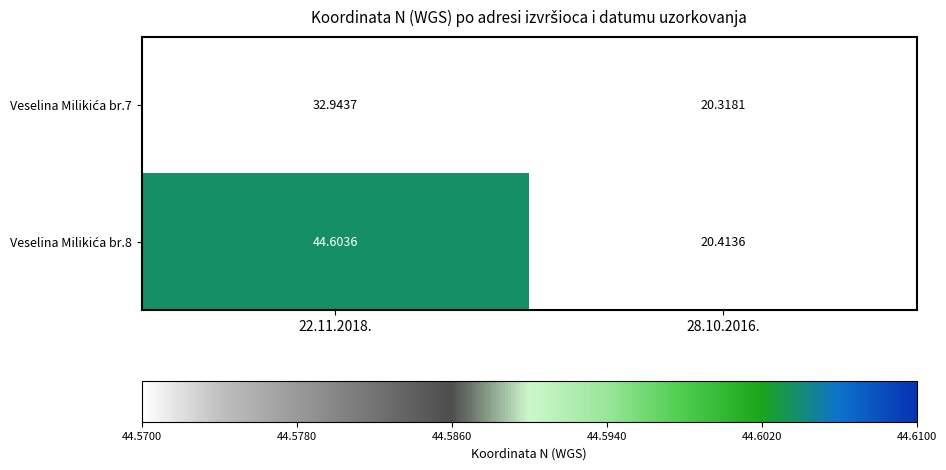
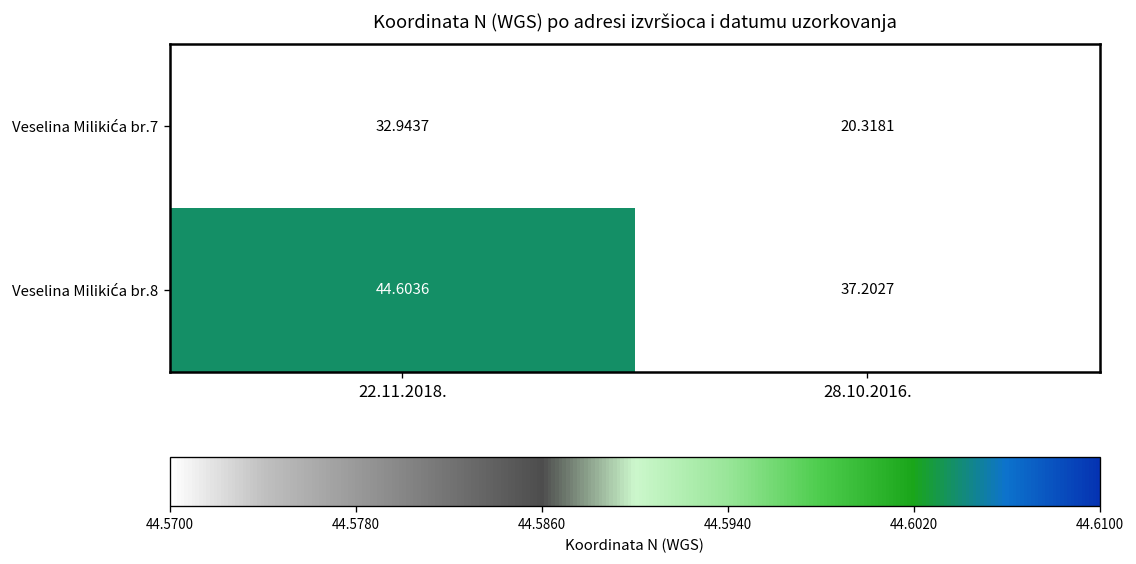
  {
    "Veselina Milikića br.7": {
      "22.11.2018.": 32.9437,
      "28.10.2016.": 20.3181
    },
    "Veselina Milikića br.8": {
      "22.11.2018.": 44.6036,
-     "28.10.2016.": 20.4136
+     "28.10.2016.": 37.2027
    }
  }
